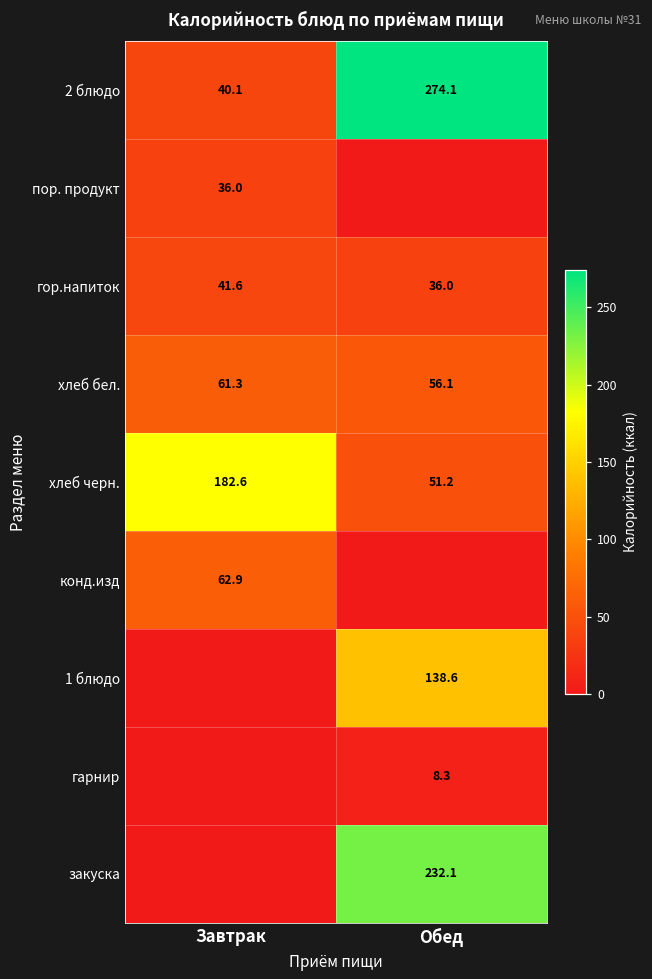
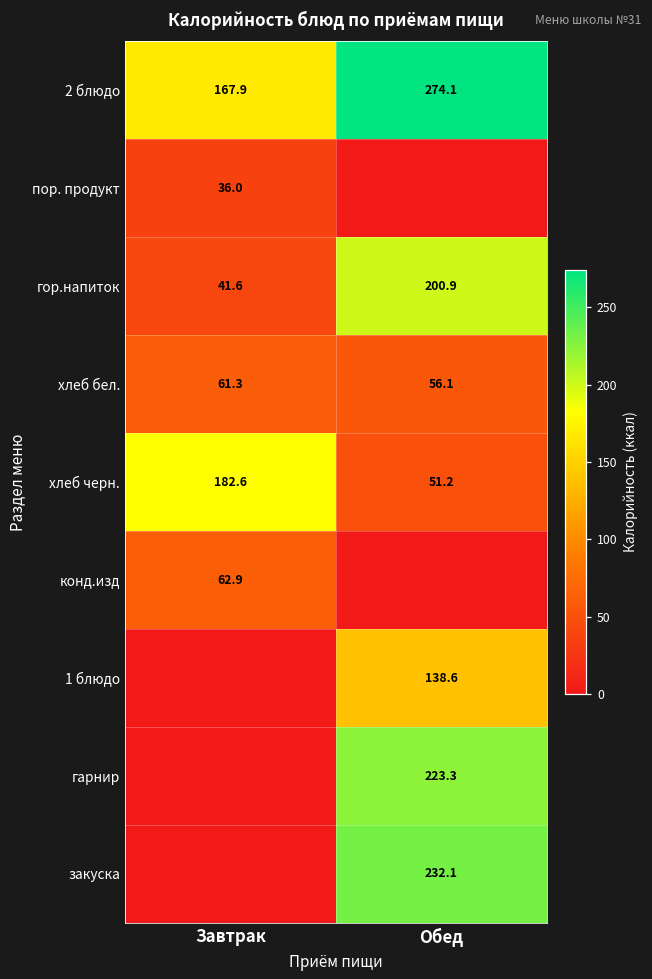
  {
    "2 блюдо": {
-     "Завтрак": 40.1,
+     "Завтрак": 167.9,
      "Обед": 274.1
    },
    "пор. продукт": {
      "Завтрак": 36.0
    },
    "гор.напиток": {
      "Завтрак": 41.6,
-     "Обед": 36.0
+     "Обед": 200.9
    },
    "хлеб бел.": {
      "Завтрак": 61.3,
      "Обед": 56.1
    },
    "хлеб черн.": {
      "Завтрак": 182.6,
      "Обед": 51.2
    },
    "конд.изд": {
      "Завтрак": 62.9
    },
    "1 блюдо": {
      "Обед": 138.6
    },
    "гарнир": {
-     "Обед": 8.3
+     "Обед": 223.3
    },
    "закуска": {
      "Обед": 232.1
    }
  }
